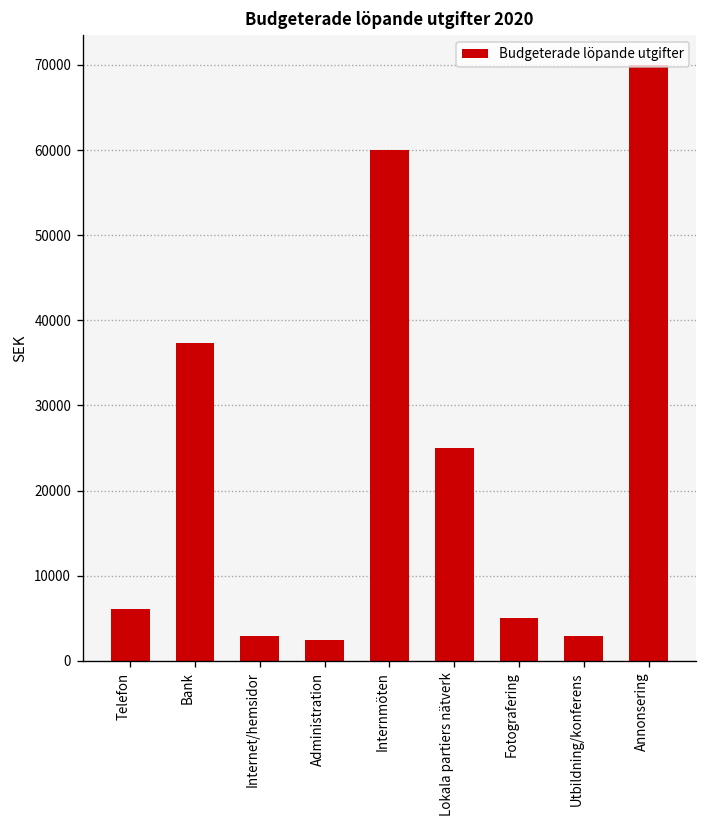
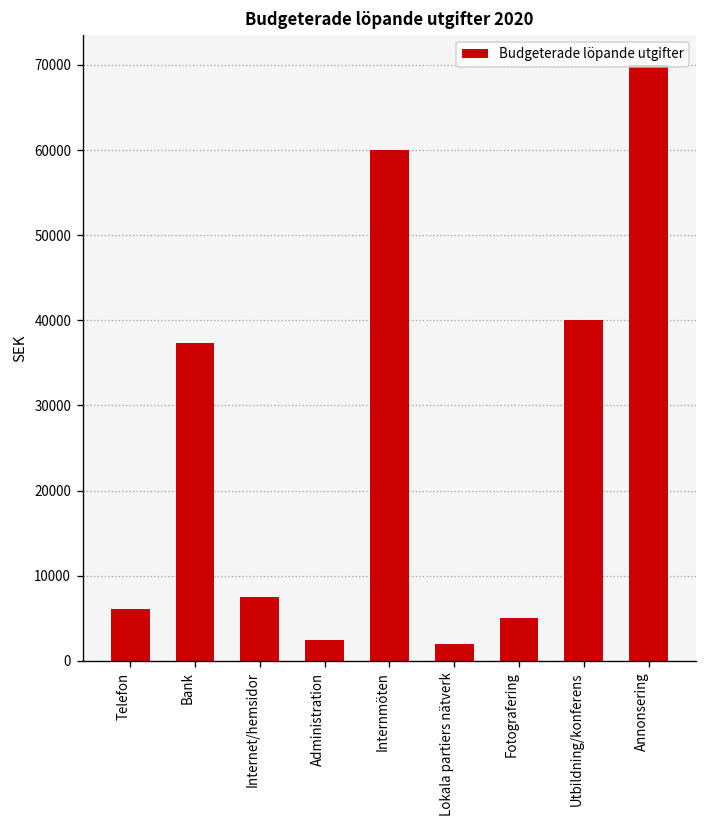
  {
    "Telefon": 6000,
    "Bank": 37000,
-   "Internet/hemsidor": 3000,
+   "Internet/hemsidor": 8000,
    "Administration": 2000,
    "Internmöten": 60000,
-   "Lokala partiers nätverk": 25000,
+   "Lokala partiers nätverk": 2000,
    "Fotografering": 5000,
-   "Utbildning/konferens": 3000
+   "Utbildning/konferens": 40000
  }
